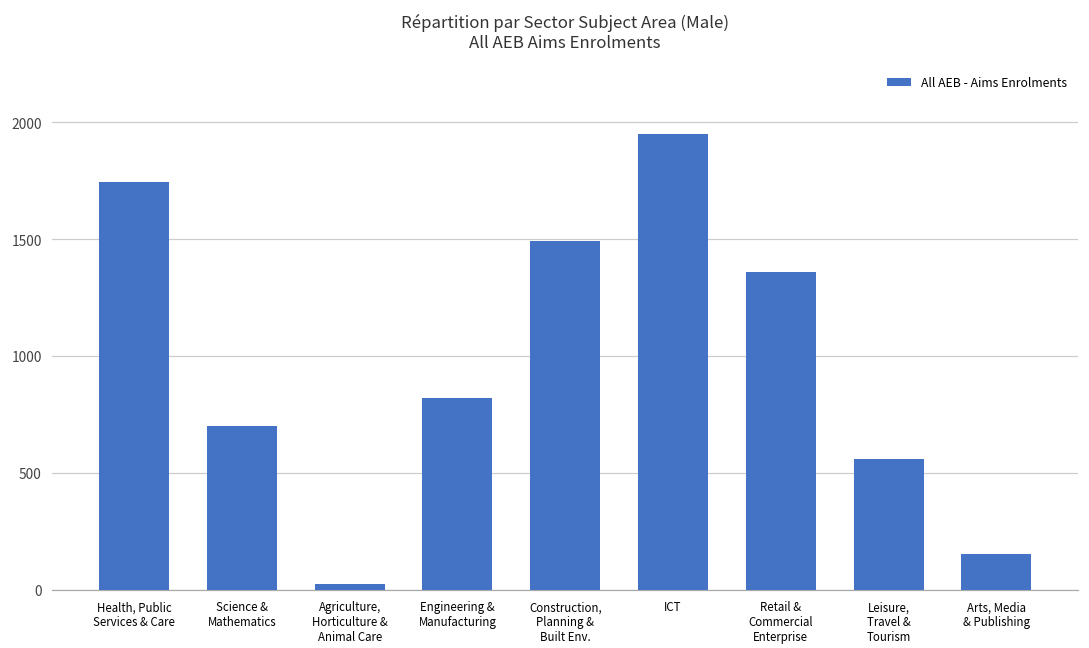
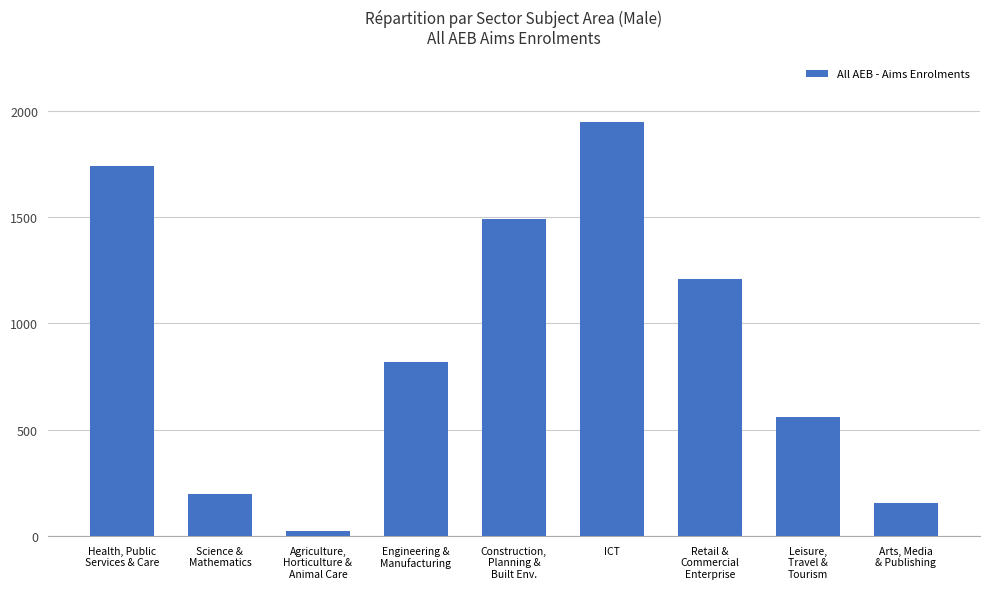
  {
    "Health, Public Services & Care": 1740,
-   "Science & Mathematics": 700,
+   "Science & Mathematics": 200,
    "Agriculture, Horticulture & Animal Care": 30,
    "Engineering & Manufacturing": 820,
    "Construction, Planning & Built Env.": 1490,
    "ICT": 1950,
-   "Retail & Commercial Enterprise": 1360,
+   "Retail & Commercial Enterprise": 1210,
    "Leisure, Travel & Tourism": 560,
    "Arts, Media & Publishing": 160
  }
